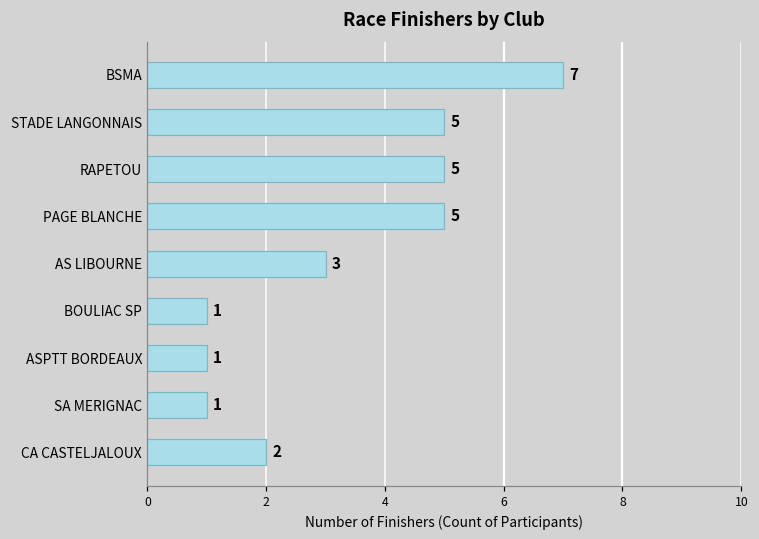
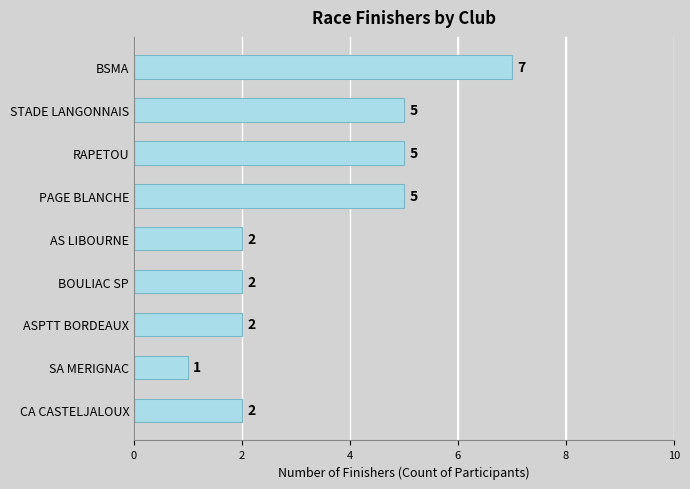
  {
    "BSMA": 7,
    "STADE LANGONNAIS": 5,
    "RAPETOU": 5,
    "PAGE BLANCHE": 5,
-   "AS LIBOURNE": 3,
-   "BOULIAC SP": 1,
-   "ASPTT BORDEAUX": 1,
+   "AS LIBOURNE": 2,
+   "BOULIAC SP": 2,
+   "ASPTT BORDEAUX": 2,
    "SA MERIGNAC": 1,
    "CA CASTELJALOUX": 2
  }
